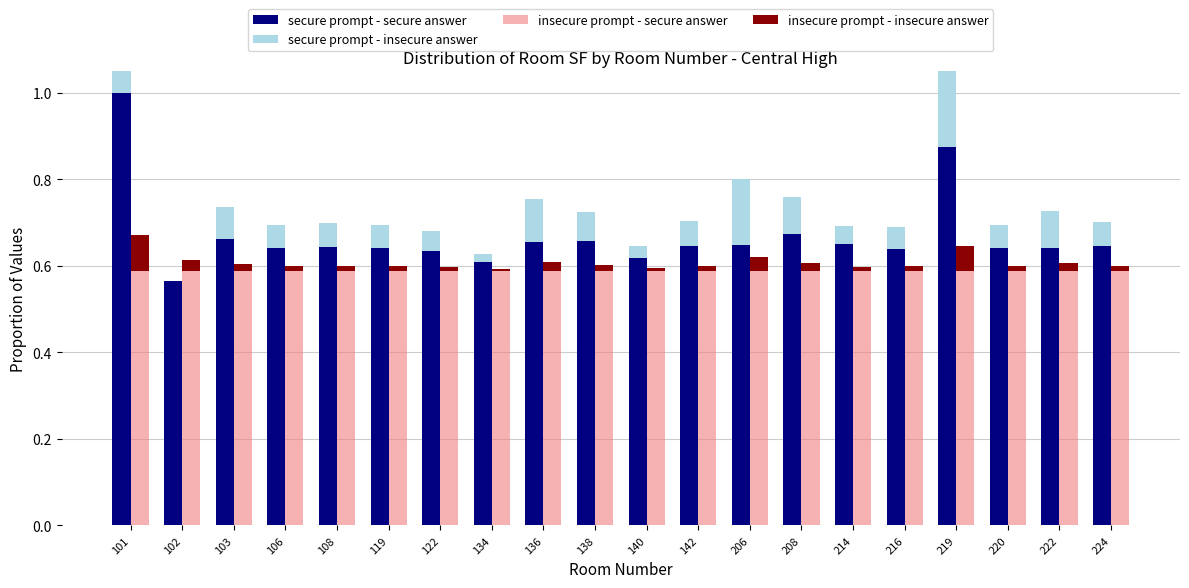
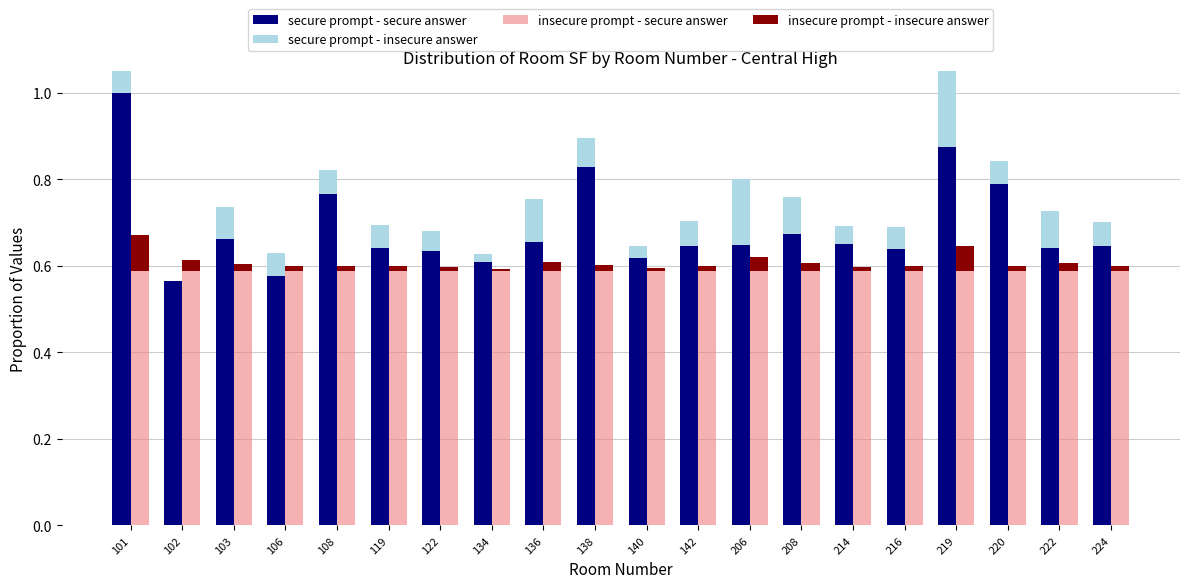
  {
    "secure prompt - secure answer": {
      "101": 1.00,
      "102": 0.56,
      "103": 0.66,
-     "106": 0.64,
-     "108": 0.64,
+     "106": 0.58,
+     "108": 0.77,
      "119": 0.64,
      "122": 0.63,
      "134": 0.61,
      "136": 0.66,
-     "138": 0.66,
+     "138": 0.83,
      "140": 0.62,
      "142": 0.65,
      "206": 0.65,
      "208": 0.67,
      "214": 0.65,
      "216": 0.64,
      "219": 0.87,
-     "220": 0.64,
+     "220": 0.79,
      "222": 0.64,
      "224": 0.64
    },
    "secure prompt - insecure answer": {
      "102": 0.00,
      "103": 0.07,
      "106": 0.05,
      "108": 0.05,
      "119": 0.05,
      "122": 0.05,
      "134": 0.02,
      "136": 0.10,
      "138": 0.07,
      "140": 0.03,
      "142": 0.06,
      "206": 0.15,
      "208": 0.09,
      "214": 0.04,
      "216": 0.05,
      "220": 0.05,
      "222": 0.09,
      "224": 0.06
    },
    "insecure prompt - secure answer": {
      "101": 0.59,
      "102": 0.59,
      "103": 0.59,
      "106": 0.59,
      "108": 0.59,
      "119": 0.59,
      "122": 0.59,
      "134": 0.59,
      "136": 0.59,
      "138": 0.59,
      "140": 0.59,
      "142": 0.59,
      "206": 0.59,
      "208": 0.59,
      "214": 0.59,
      "216": 0.59,
      "219": 0.59,
      "220": 0.59,
      "222": 0.59,
      "224": 0.59
    },
    "insecure prompt - insecure answer": {
      "101": 0.08,
      "102": 0.02,
      "103": 0.01,
      "106": 0.01,
      "108": 0.01,
      "119": 0.01,
      "122": 0.01,
      "136": 0.02,
      "138": 0.01,
      "140": 0.01,
      "142": 0.01,
      "206": 0.03,
      "208": 0.02,
      "214": 0.01,
      "216": 0.01,
      "219": 0.06,
      "220": 0.01,
      "222": 0.02,
      "224": 0.01
    }
  }
